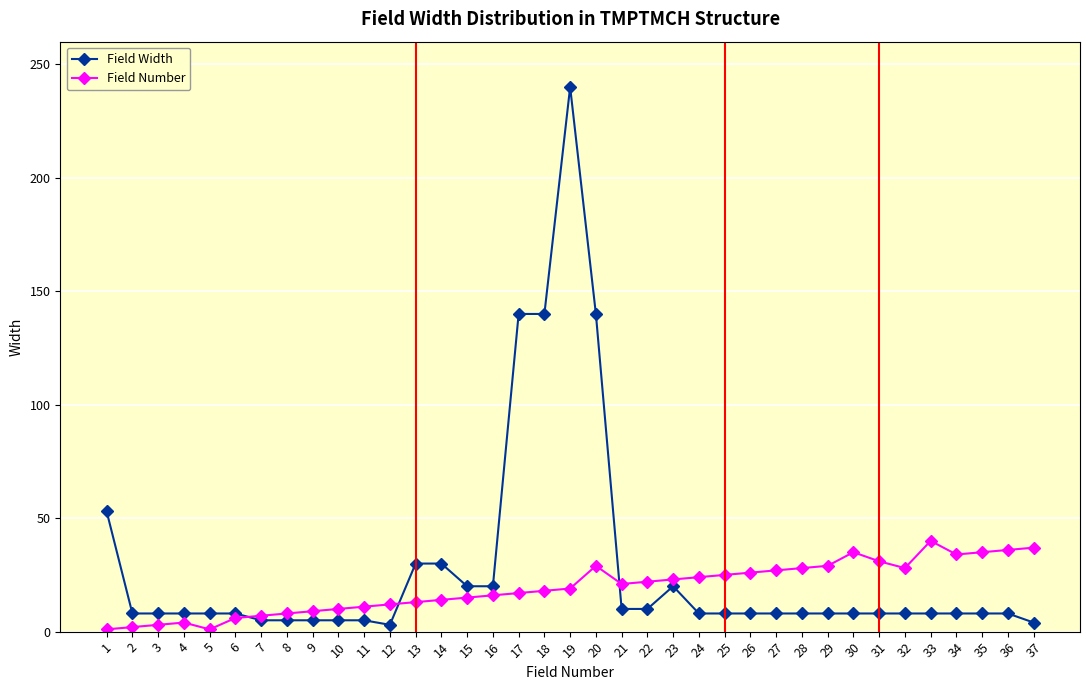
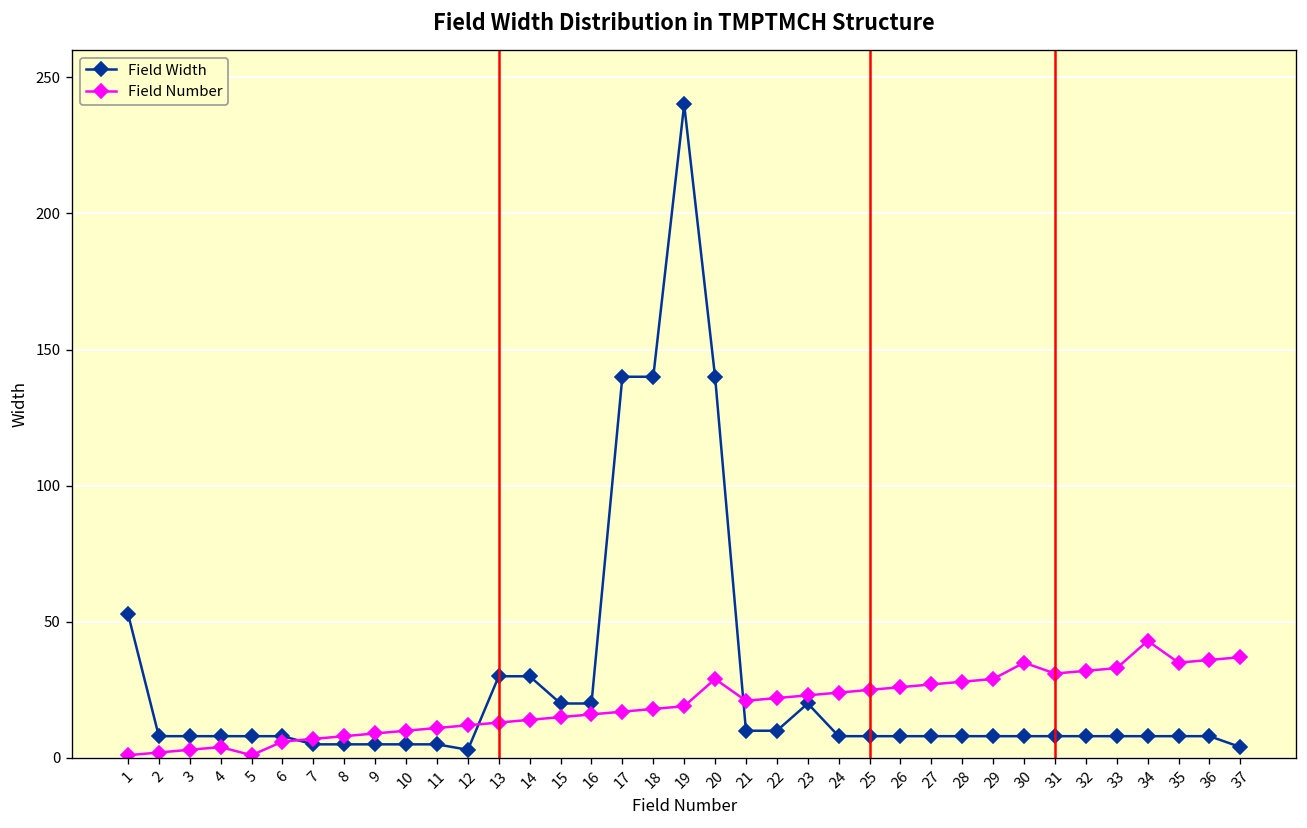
  {
    "Field Width": {
      "1": 53,
      "2": 8,
      "3": 8,
      "4": 8,
      "5": 8,
      "6": 8,
      "7": 5,
      "8": 5,
      "9": 5,
      "10": 5,
      "11": 5,
      "12": 3,
      "13": 30,
      "14": 30,
      "15": 20,
      "16": 20,
      "17": 140,
      "18": 140,
      "19": 240,
      "20": 140,
      "21": 10,
      "22": 10,
      "23": 20,
      "24": 8,
      "25": 8,
      "26": 8,
      "27": 8,
      "28": 8,
      "29": 8,
      "30": 8,
      "31": 8,
      "32": 8,
      "33": 8,
      "34": 8,
      "35": 8,
      "36": 8,
      "37": 4
    },
    "Field Number": {
      "1": 1,
      "2": 2,
      "3": 3,
      "4": 4,
      "5": 1,
      "6": 6,
      "7": 7,
      "8": 8,
      "9": 9,
      "10": 10,
      "11": 11,
      "12": 12,
      "13": 13,
      "14": 14,
      "15": 15,
      "16": 16,
      "17": 17,
      "18": 18,
      "19": 19,
      "20": 29,
      "21": 21,
      "22": 22,
      "23": 23,
      "24": 24,
      "25": 25,
      "26": 26,
      "27": 27,
      "28": 28,
      "29": 29,
      "30": 35,
      "31": 31,
-     "32": 28,
-     "33": 40,
-     "34": 34,
+     "32": 32,
+     "33": 33,
+     "34": 43,
      "35": 35,
      "36": 36,
      "37": 37
    }
  }
